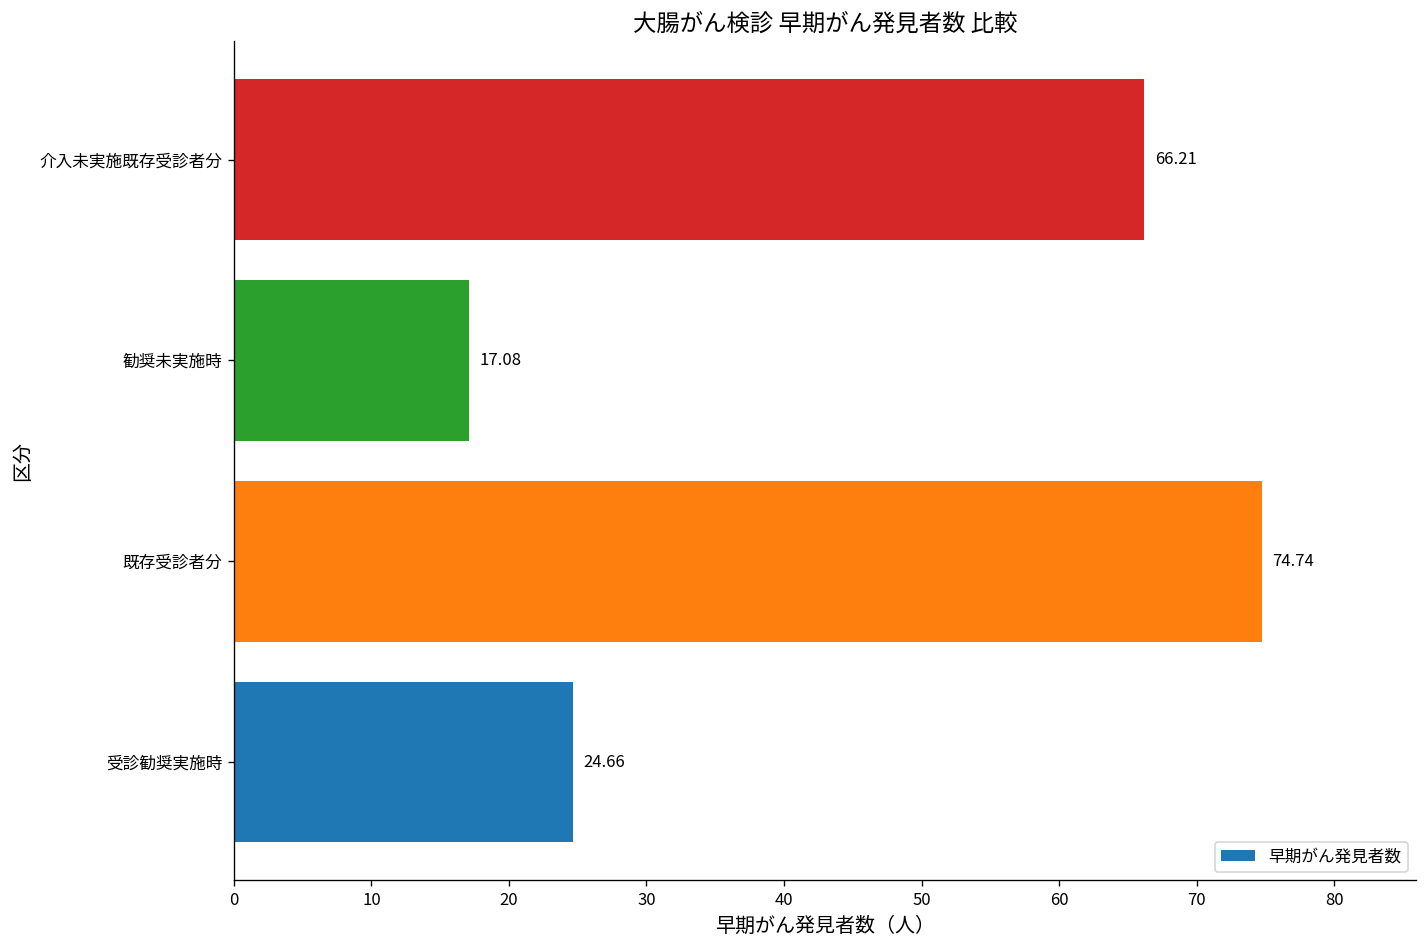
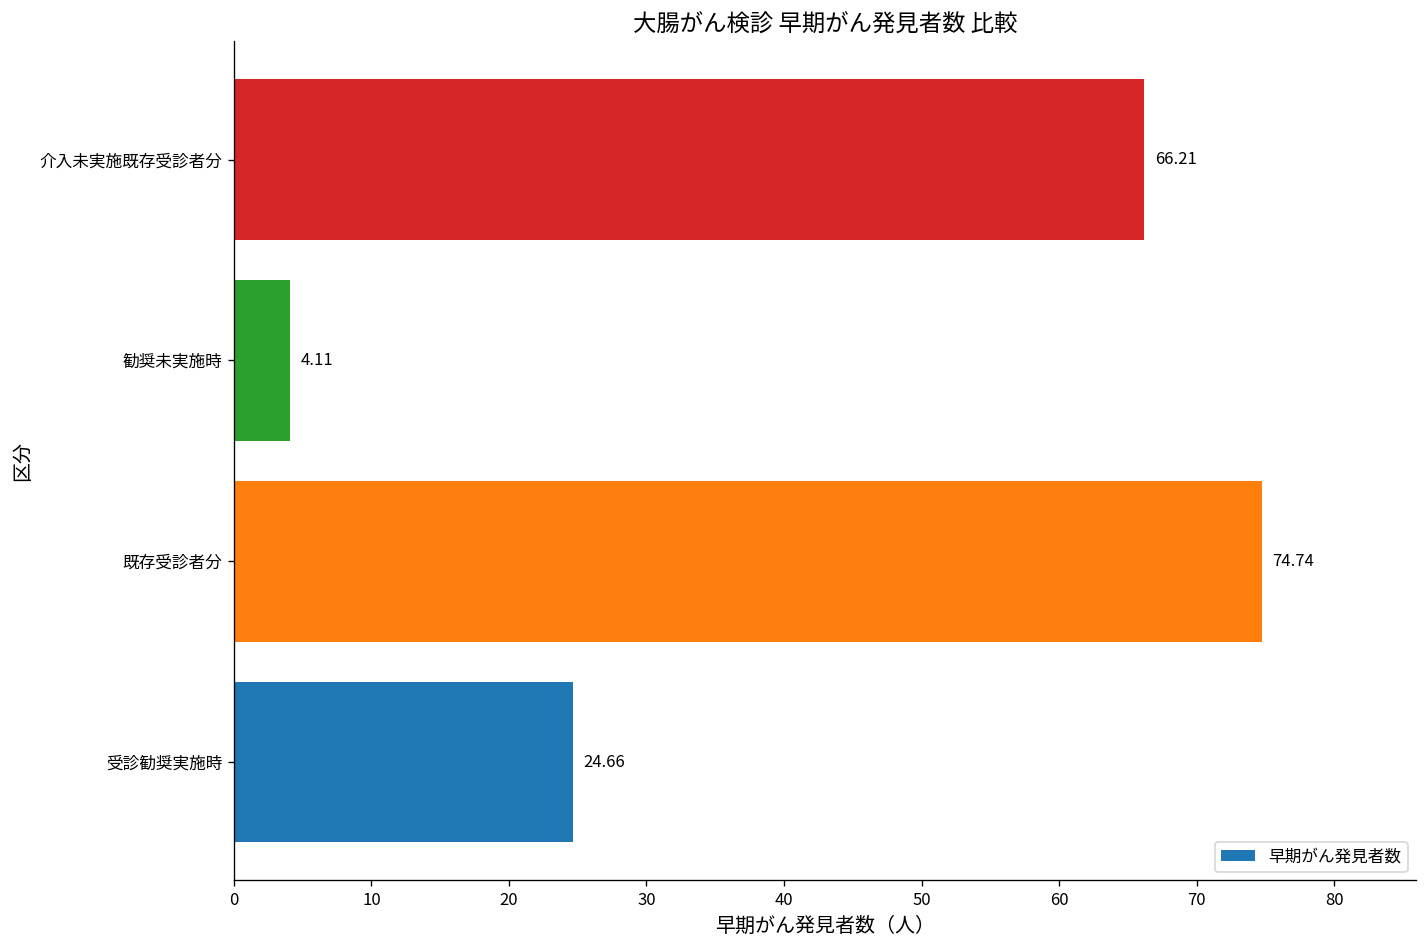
  {
    "介入未実施既存受診者分": 66.21,
-   "勧奨未実施時": 17.08,
+   "勧奨未実施時": 4.11,
    "既存受診者分": 74.74,
    "受診勧奨実施時": 24.66
  }
